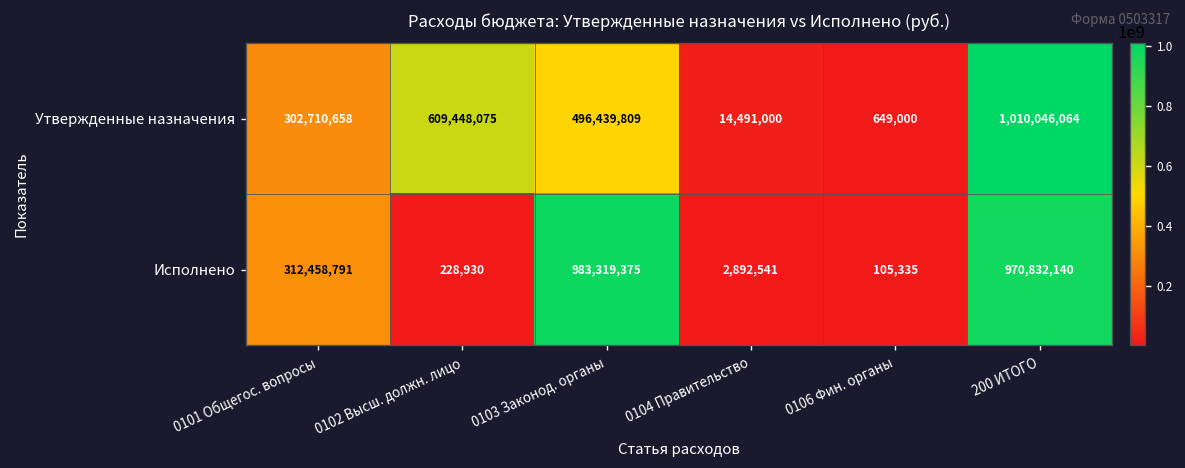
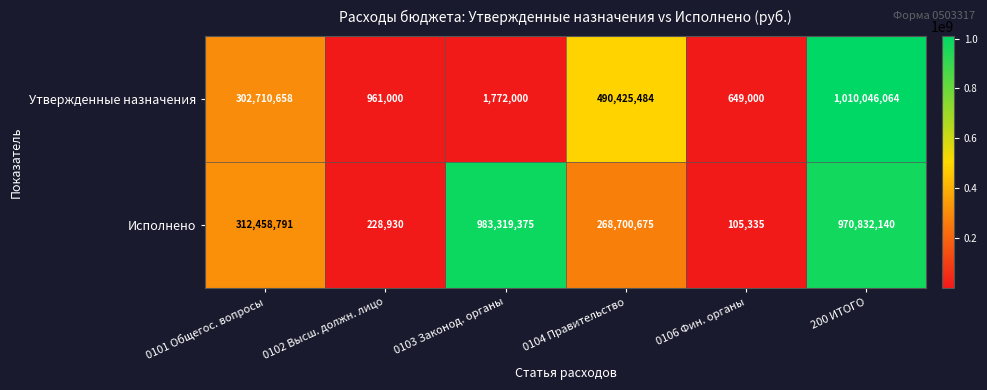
  {
    "Утвержденные назначения": {
      "0101 Общегос. вопросы": "302,710,658",
-     "0102 Высш. должн. лицо": "609,448,075",
-     "0103 Законод. органы": "496,439,809",
-     "0104 Правительство": "14,491,000",
+     "0102 Высш. должн. лицо": "961,000",
+     "0103 Законод. органы": "1,772,000",
+     "0104 Правительство": "490,425,484",
      "0106 Фин. органы": "649,000",
      "200 ИТОГО": "1,010,046,064"
    },
    "Исполнено": {
      "0101 Общегос. вопросы": "312,458,791",
      "0102 Высш. должн. лицо": "228,930",
      "0103 Законод. органы": "983,319,375",
-     "0104 Правительство": "2,892,541",
+     "0104 Правительство": "268,700,675",
      "0106 Фин. органы": "105,335",
      "200 ИТОГО": "970,832,140"
    }
  }
